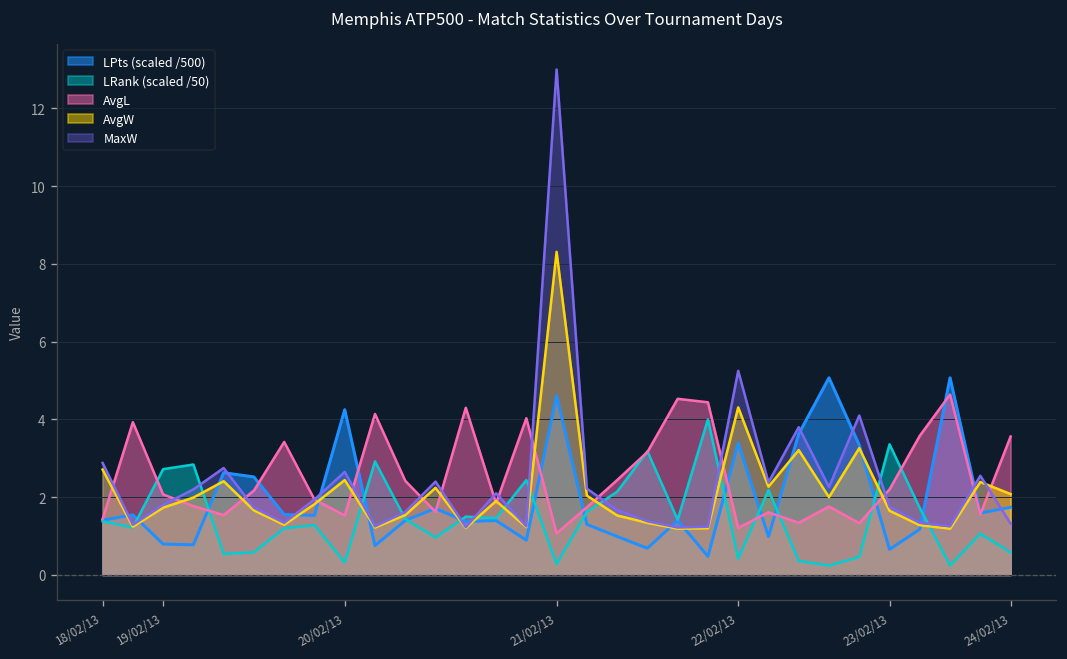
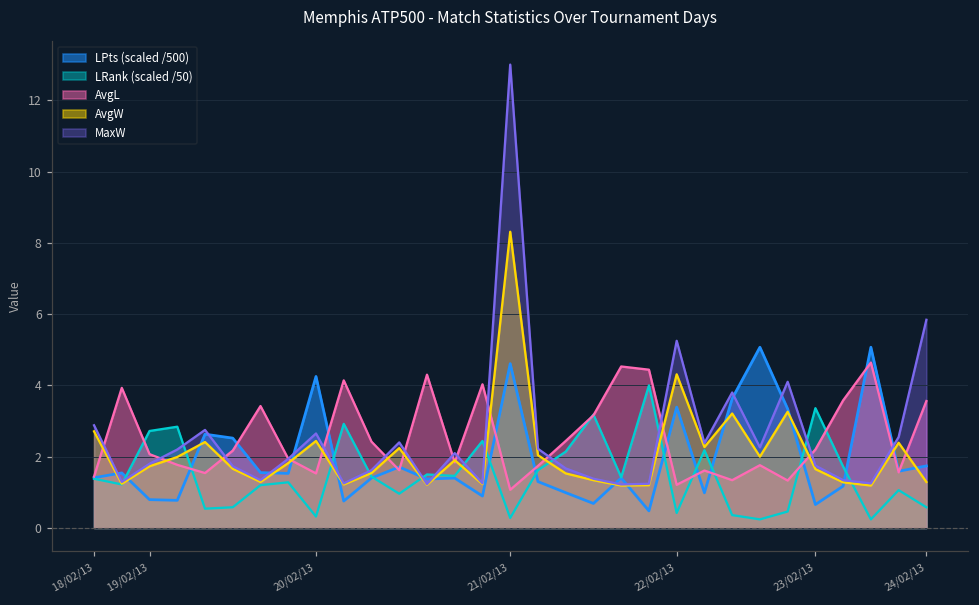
  {
    "LPts (scaled /500)": {
      "24/02/13": 1.7
    },
    "LRank (scaled /50)": {
      "24/02/13": 0.6
    },
    "AvgL": {
      "24/02/13": 3.6
    },
    "AvgW": {
-     "24/02/13": 2.1
+     "24/02/13": 1.3
    },
    "MaxW": {
-     "24/02/13": 1.3
+     "24/02/13": 5.8
    }
  }
